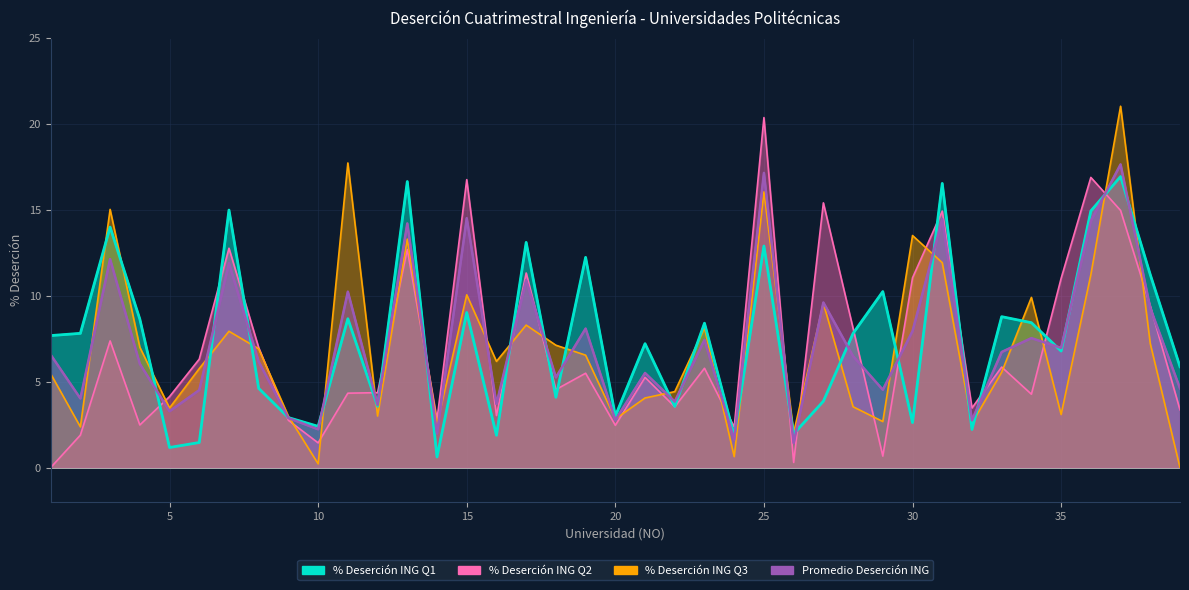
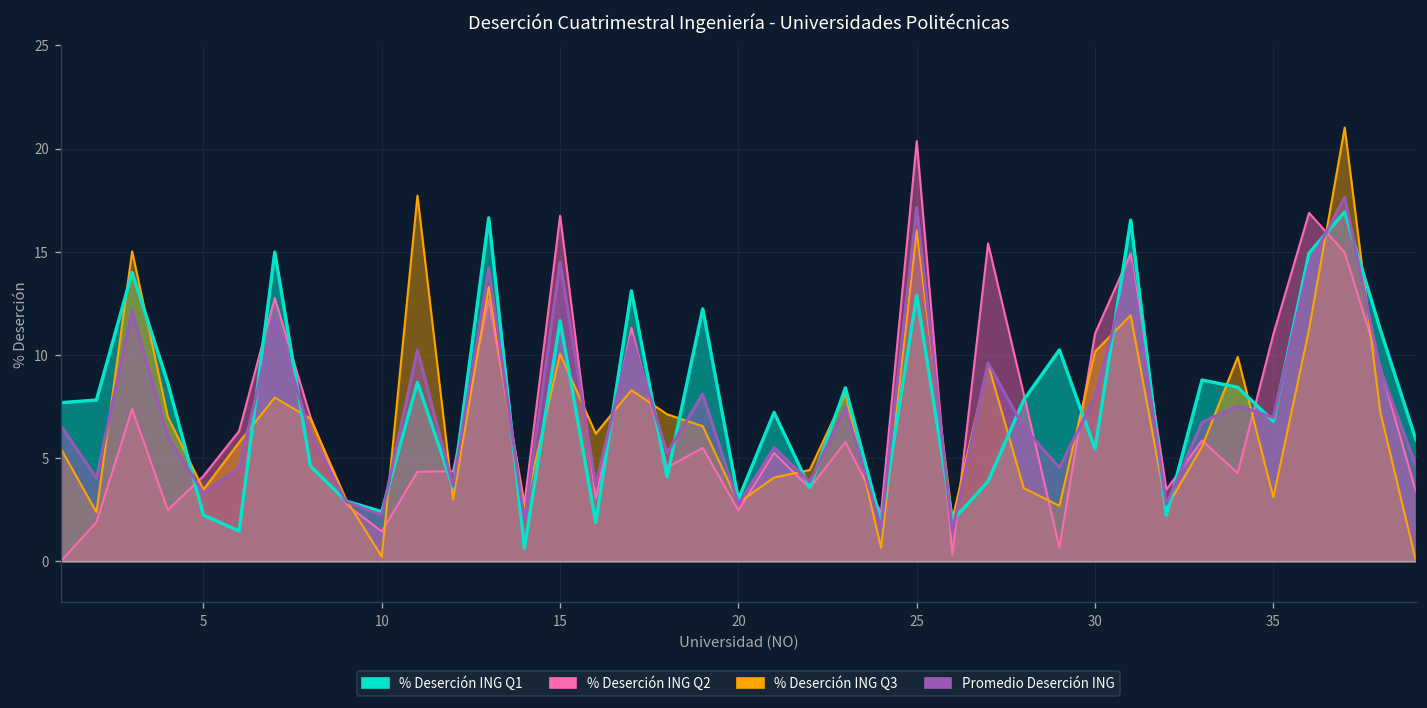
  {
    "% Deserción ING Q1": {
-     "5": 1.2,
+     "5": 2.2,
      "10": 2.4,
-     "15": 9.0,
+     "15": 11.7,
      "20": 3.0,
      "25": 12.9,
-     "30": 2.6,
+     "30": 5.4,
      "35": 6.8
    },
    "% Deserción ING Q3": {
      "5": 3.5,
      "10": 0.2,
      "15": 10.1,
      "25": 16.0,
-     "30": 13.5,
+     "30": 10.2,
      "35": 3.1
    }
  }
